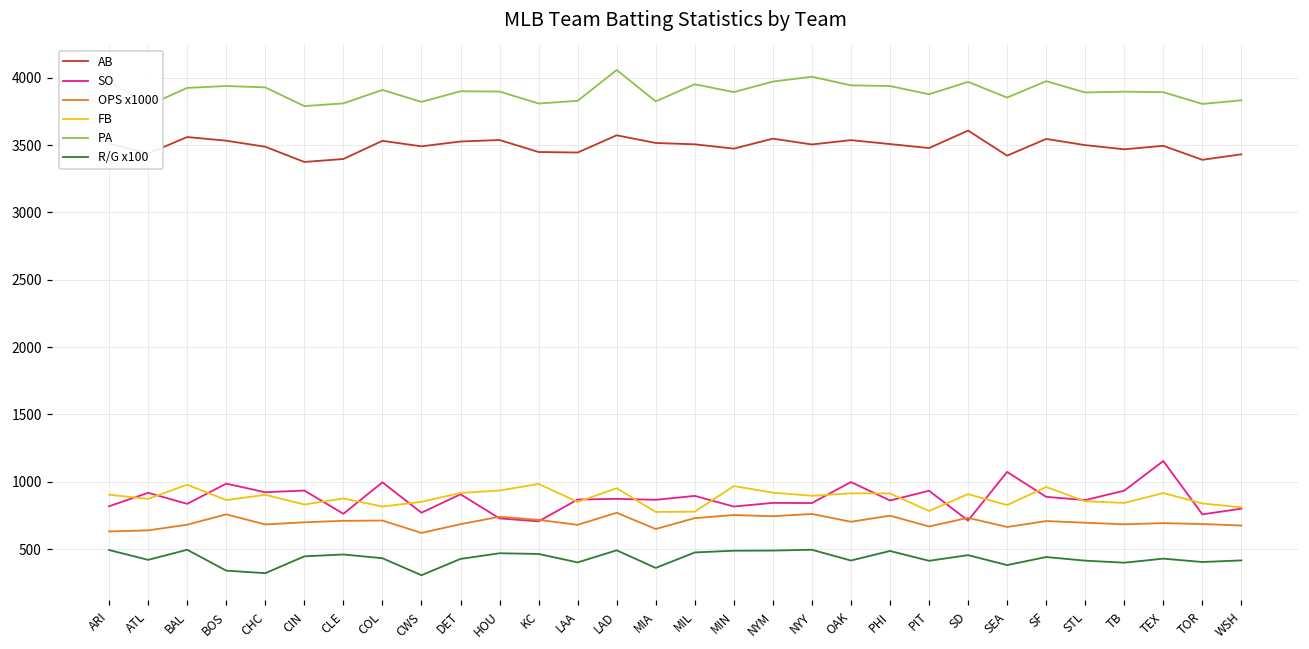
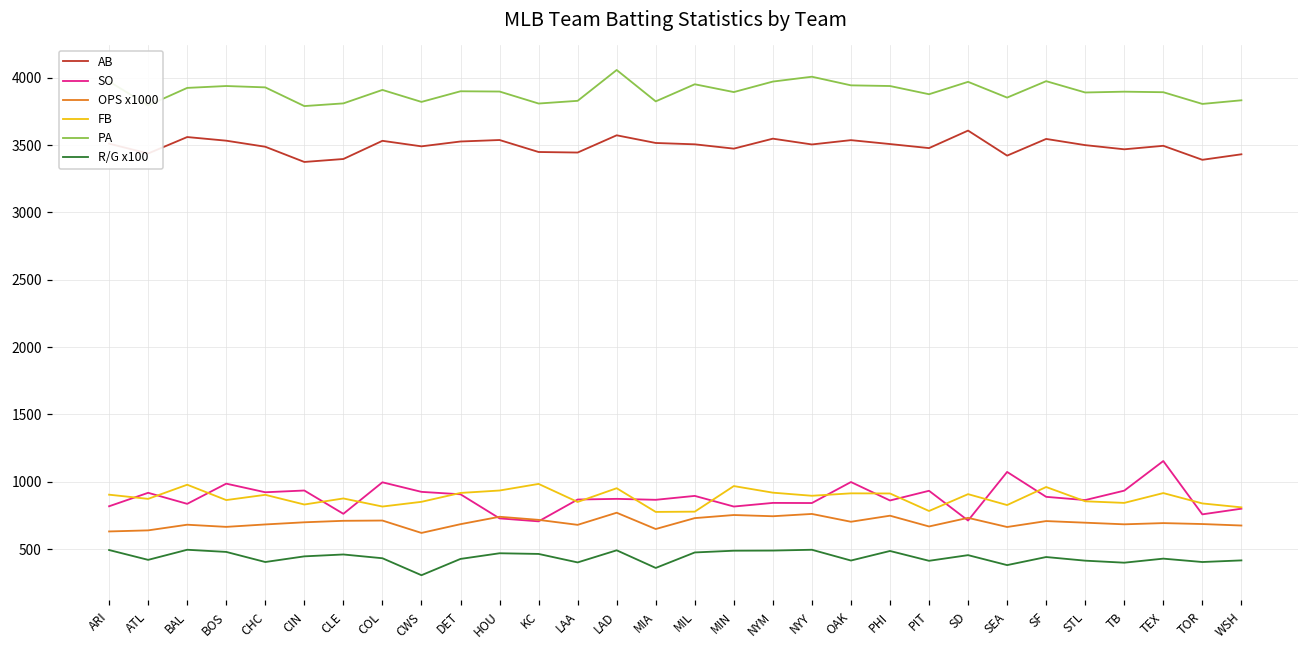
  {
    "AB": {
      "BAL": 3560,
      "BOS": 3530,
      "CHC": 3490,
      "CIN": 3380,
      "CLE": 3400,
      "COL": 3530,
      "CWS": 3490,
      "DET": 3530,
      "HOU": 3540,
      "KC": 3450,
      "LAA": 3450,
      "LAD": 3570,
      "MIA": 3520,
      "MIL": 3510,
      "MIN": 3470,
      "NYM": 3550,
      "NYY": 3510,
      "OAK": 3540,
      "PHI": 3510,
      "PIT": 3480,
      "SD": 3610,
      "SEA": 3420,
      "SF": 3550,
      "STL": 3500,
      "TB": 3470,
      "TEX": 3500,
      "TOR": 3390,
      "WSH": 3430
    },
    "SO": {
      "ARI": 820,
      "ATL": 920,
      "BAL": 840,
      "BOS": 990,
      "CIN": 940,
      "CLE": 760,
      "COL": 1000,
-     "CWS": 770,
+     "CWS": 930,
      "LAD": 870,
      "MIA": 870,
      "MIL": 900,
      "MIN": 820,
      "NYM": 840,
      "NYY": 840,
      "OAK": 1000,
      "PHI": 860,
      "PIT": 930,
      "SEA": 1070,
      "SF": 890,
      "TB": 930,
      "TEX": 1150,
      "TOR": 760
    },
    "OPS x1000": {
      "ARI": 630,
      "ATL": 640,
      "BAL": 680,
-     "BOS": 760,
+     "BOS": 670,
      "CHC": 680,
      "CIN": 700,
      "CLE": 710,
      "COL": 710,
      "CWS": 620,
      "DET": 690,
      "LAA": 680,
      "LAD": 770,
      "MIA": 650,
      "MIL": 730,
      "MIN": 750,
      "NYM": 740,
      "NYY": 760,
      "OAK": 700,
      "PHI": 750,
      "PIT": 670,
      "SEA": 660,
      "SF": 710,
      "STL": 700,
      "TB": 680,
      "TEX": 690,
      "TOR": 690,
      "WSH": 680
    },
    "FB": {
      "ARI": 900,
      "ATL": 870,
      "BAL": 980,
      "BOS": 860,
      "CIN": 830,
      "CLE": 880,
      "COL": 820,
      "CWS": 850,
      "HOU": 940,
      "KC": 980,
      "LAD": 950,
      "MIA": 780,
      "MIL": 780,
      "MIN": 970,
      "NYM": 920,
      "NYY": 900,
      "OAK": 910,
      "PHI": 910,
      "PIT": 780,
      "SD": 910,
      "SEA": 830,
      "SF": 960,
      "TB": 840,
      "TEX": 920,
      "TOR": 840
    },
    "PA": {
      "BAL": 3930,
      "BOS": 3940,
      "CHC": 3930,
      "CIN": 3790,
      "CLE": 3810,
      "COL": 3910,
      "CWS": 3820,
      "DET": 3900,
      "HOU": 3900,
      "KC": 3810,
      "LAA": 3830,
      "LAD": 4060,
      "MIA": 3830,
      "MIL": 3950,
      "MIN": 3890,
      "NYM": 3970,
      "NYY": 4010,
      "OAK": 3940,
      "PHI": 3940,
      "PIT": 3880,
      "SD": 3970,
      "SEA": 3850,
      "SF": 3980,
      "STL": 3890,
      "TB": 3900,
      "TEX": 3890,
      "TOR": 3810,
      "WSH": 3830
    },
    "R/G x100": {
      "ARI": 490,
      "ATL": 420,
      "BAL": 500,
-     "BOS": 340,
-     "CHC": 320,
+     "BOS": 480,
+     "CHC": 400,
      "CIN": 450,
      "CLE": 460,
      "COL": 430,
      "CWS": 310,
      "DET": 430,
      "HOU": 470,
      "KC": 460,
      "LAA": 400,
      "LAD": 490,
      "MIA": 360,
      "MIL": 480,
      "MIN": 490,
      "NYM": 490,
      "NYY": 500,
      "OAK": 420,
      "PHI": 490,
      "PIT": 410,
      "SD": 460,
      "SEA": 380,
      "SF": 440,
      "STL": 410,
      "TB": 400,
      "TEX": 430,
      "TOR": 400,
      "WSH": 420
    }
  }
